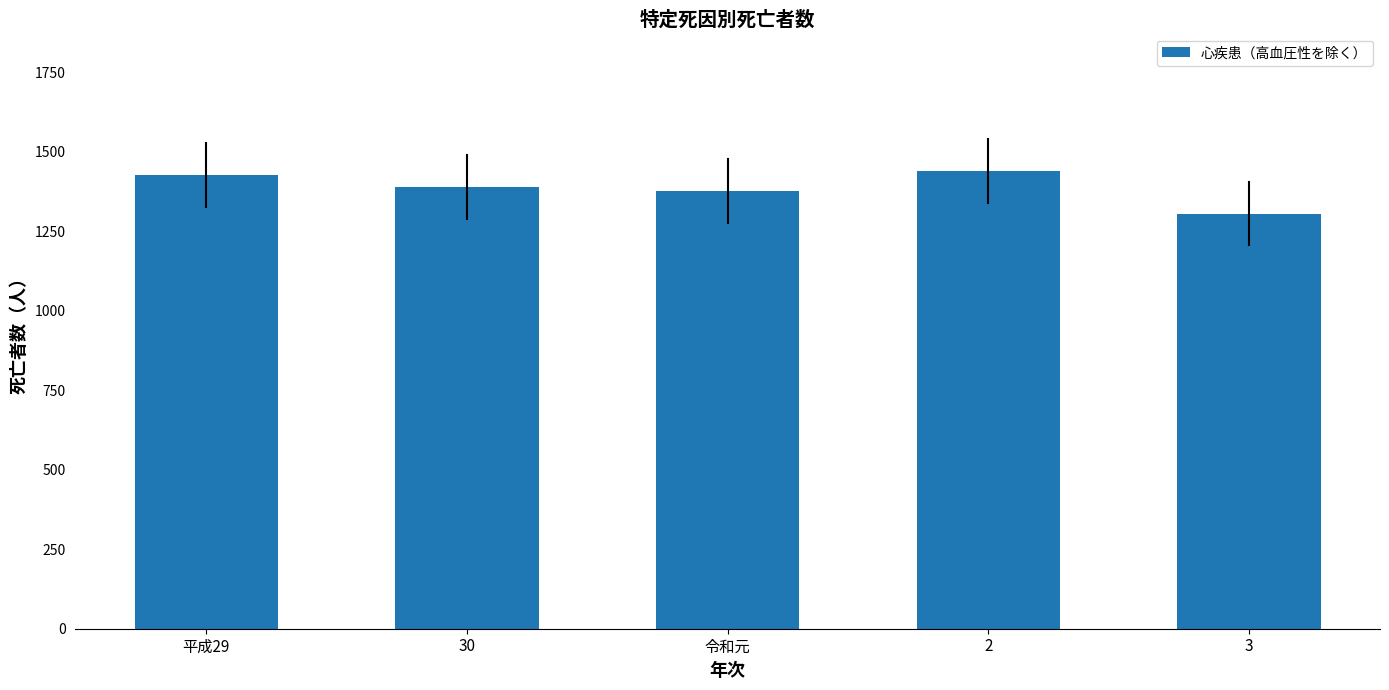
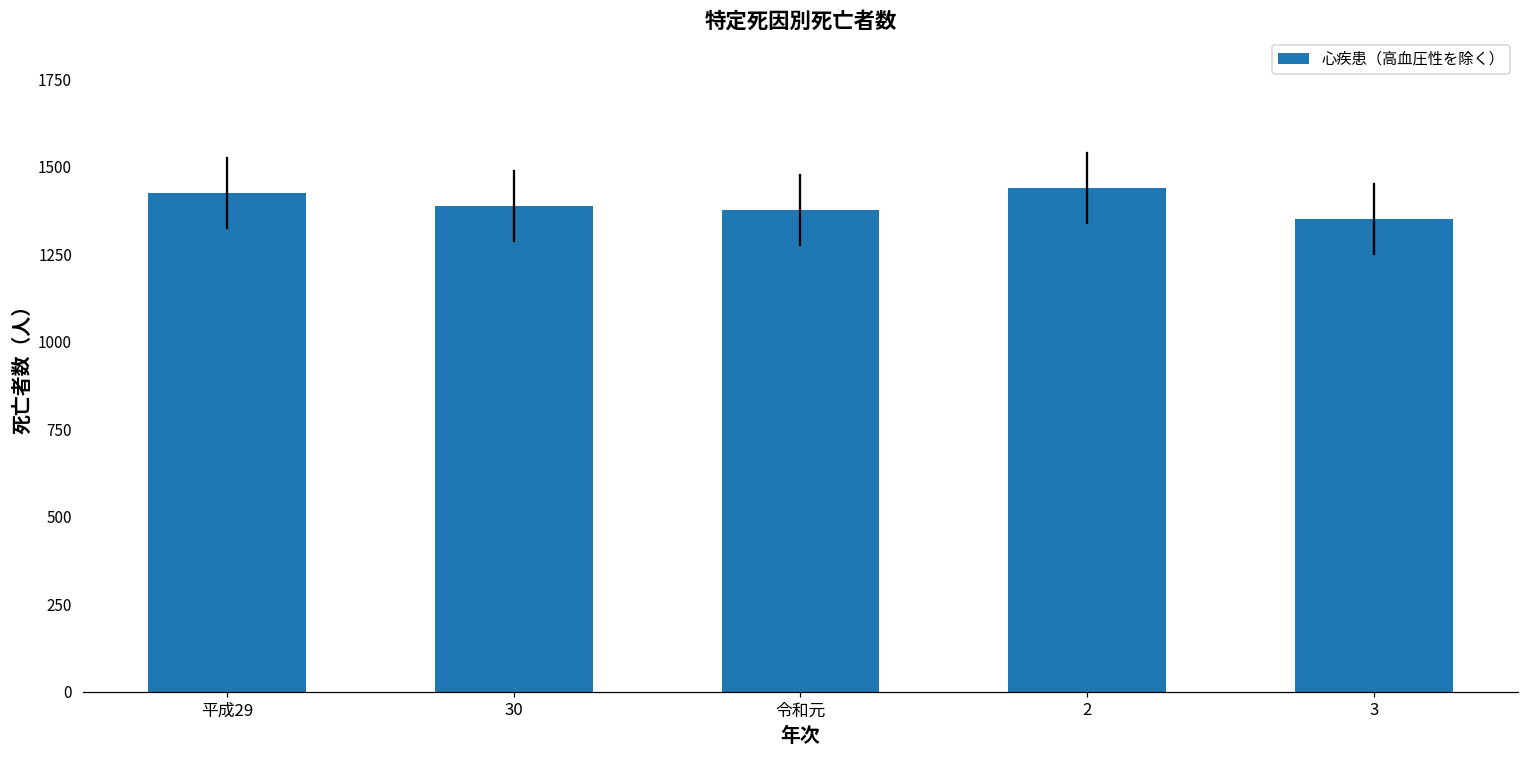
  {
    "心疾患（高血圧性を除く）": {
      "平成29": 1430,
      "30": 1390,
      "令和元": 1380,
      "2": 1440,
-     "3": 1310
+     "3": 1350
    }
  }
